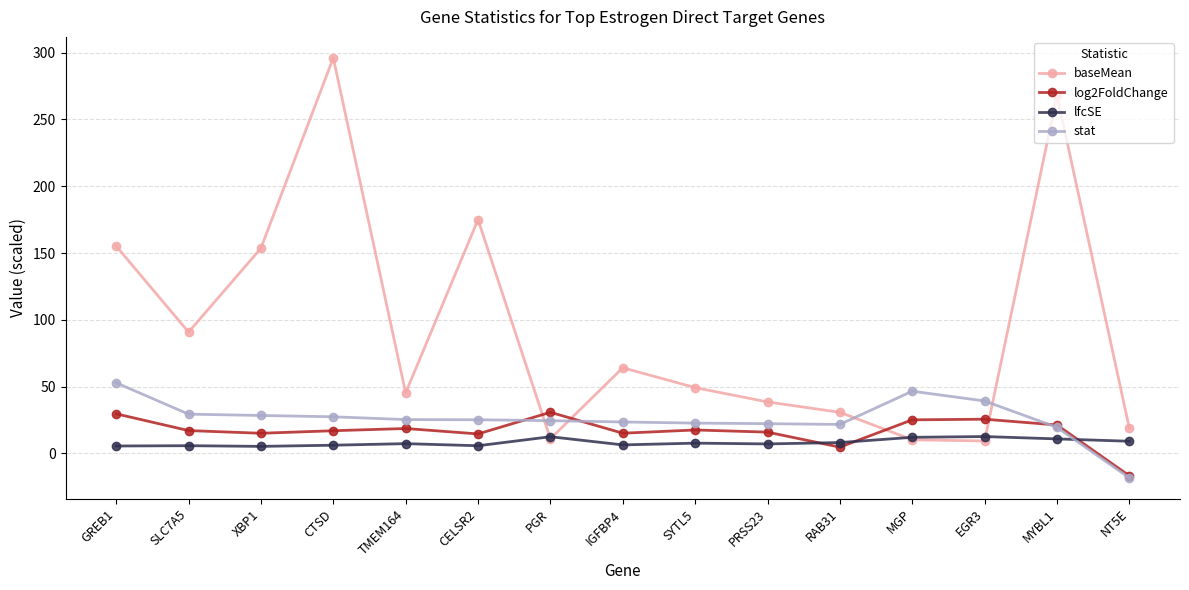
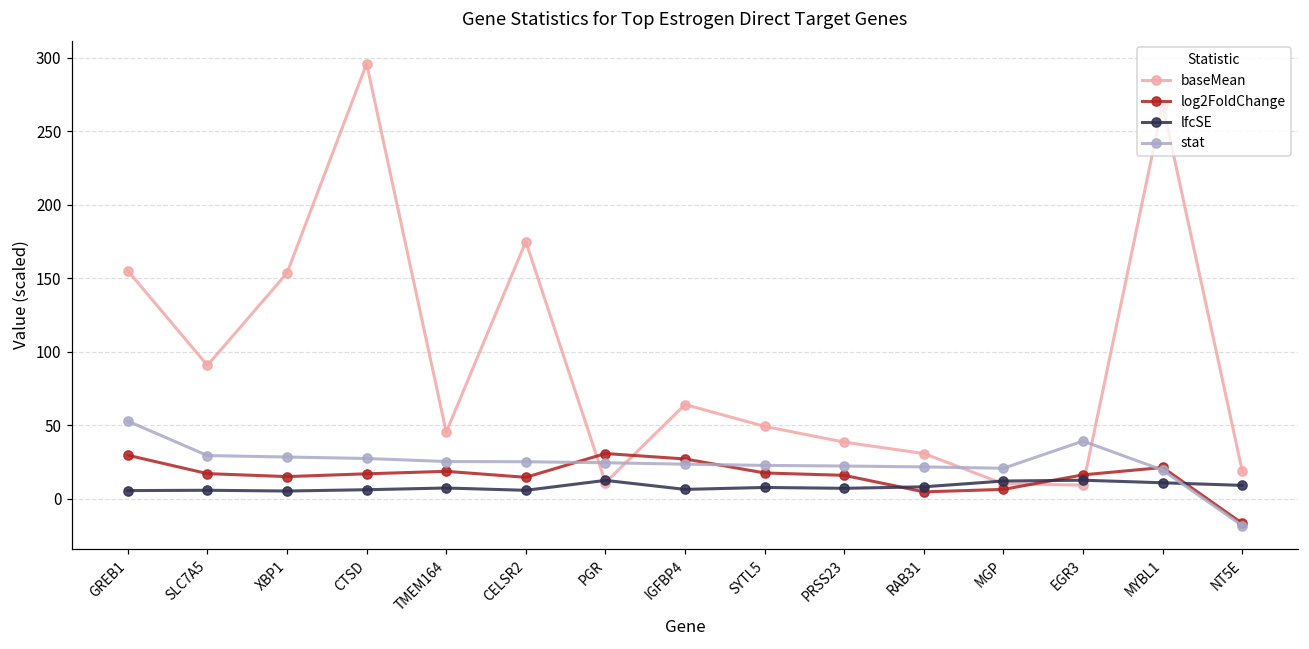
  {
    "baseMean": {
      "GREB1": 155,
      "SLC7A5": 91,
      "XBP1": 154,
      "CTSD": 296,
      "TMEM164": 45,
      "CELSR2": 175,
      "IGFBP4": 64,
      "SYTL5": 49,
      "PRSS23": 39,
      "RAB31": 31,
      "EGR3": 9,
      "NT5E": 19
    },
    "log2FoldChange": {
      "GREB1": 30,
      "SLC7A5": 17,
      "XBP1": 15,
      "CTSD": 17,
      "TMEM164": 19,
      "CELSR2": 15,
      "PGR": 31,
-     "IGFBP4": 15,
+     "IGFBP4": 27,
      "SYTL5": 18,
      "PRSS23": 16,
      "RAB31": 5,
-     "MGP": 25,
-     "EGR3": 26
+     "MGP": 6,
+     "EGR3": 16
    },
    "lfcSE": {
      "GREB1": 6,
      "SLC7A5": 6,
      "XBP1": 5,
      "CTSD": 6,
      "TMEM164": 7,
      "CELSR2": 6,
      "IGFBP4": 6,
      "SYTL5": 8,
      "PRSS23": 7,
      "RAB31": 8,
      "EGR3": 13,
      "MYBL1": 11,
      "NT5E": 9
    },
    "stat": {
      "GREB1": 53,
      "SLC7A5": 29,
      "XBP1": 28,
      "CTSD": 27,
      "TMEM164": 25,
      "CELSR2": 25,
      "PGR": 25,
      "IGFBP4": 24,
      "SYTL5": 23,
      "PRSS23": 22,
      "RAB31": 22,
-     "MGP": 47,
+     "MGP": 21,
      "EGR3": 39
    }
  }
